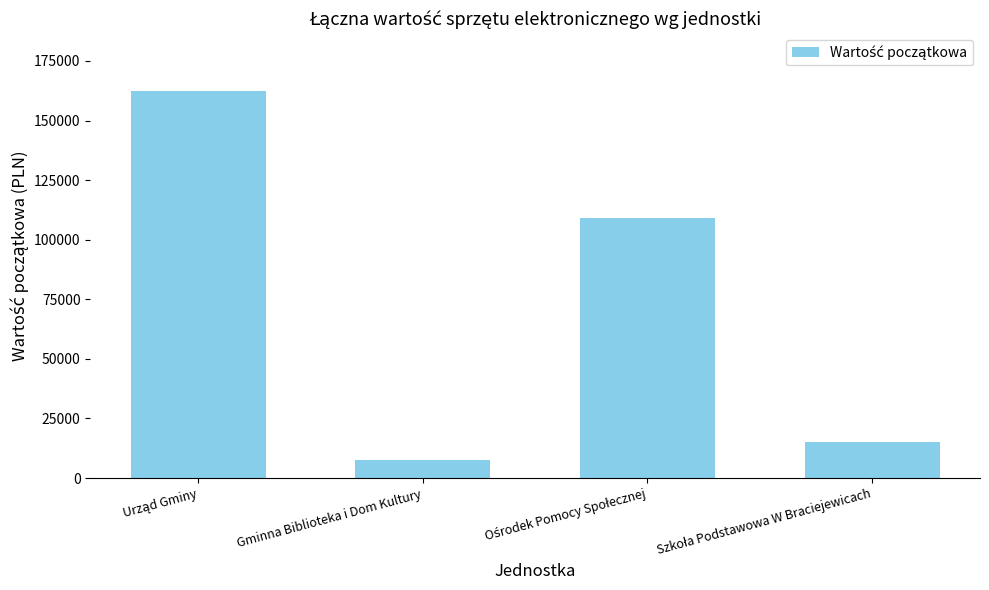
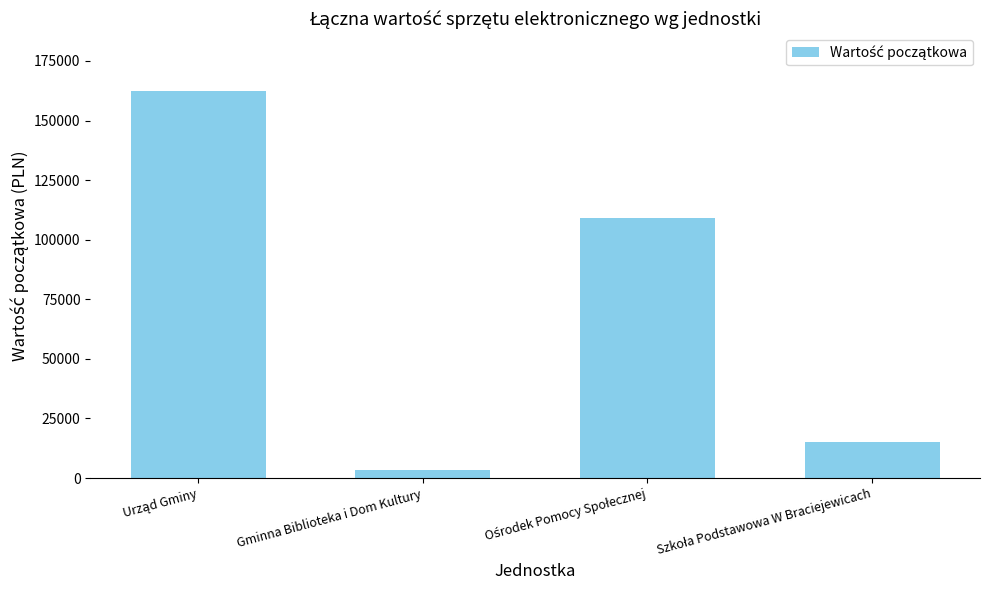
  {
    "Urząd Gminy": 162000,
-   "Gminna Biblioteka i Dom Kultury": 8000,
+   "Gminna Biblioteka i Dom Kultury": 3000,
    "Ośrodek Pomocy Społecznej": 109000,
    "Szkoła Podstawowa W Braciejewicach": 15000
  }
